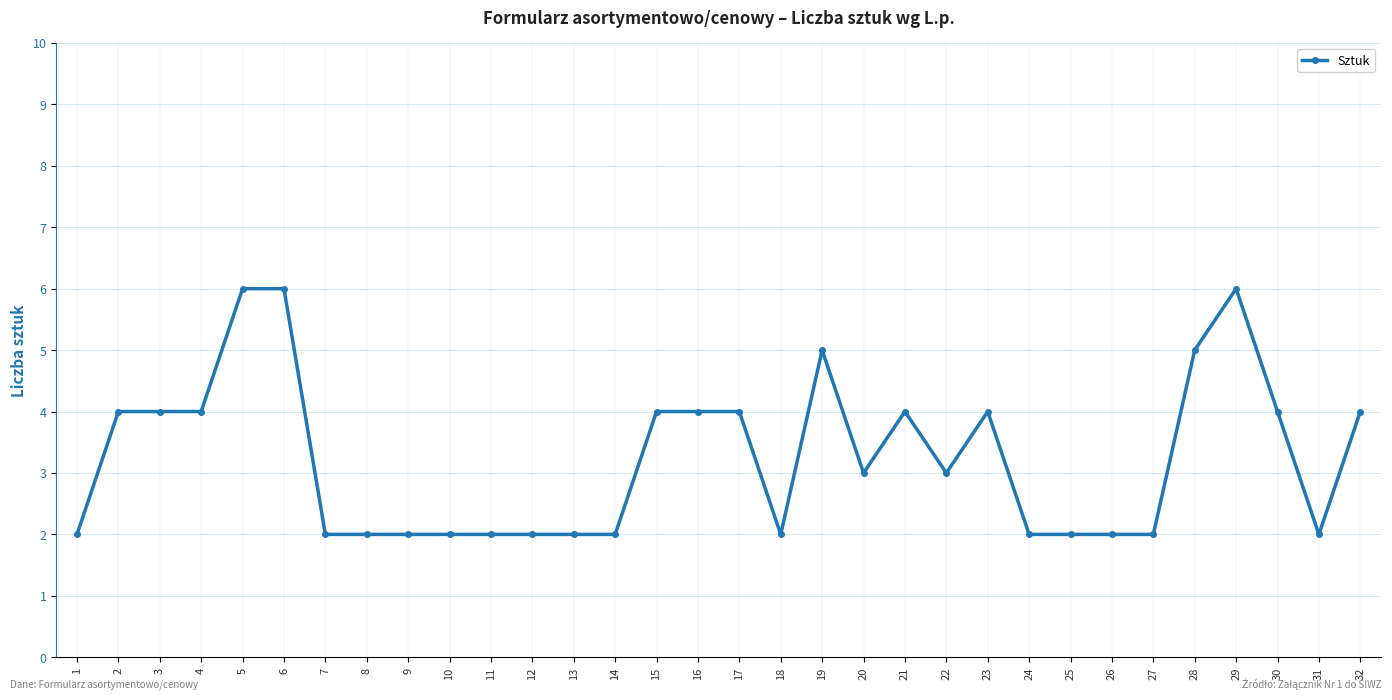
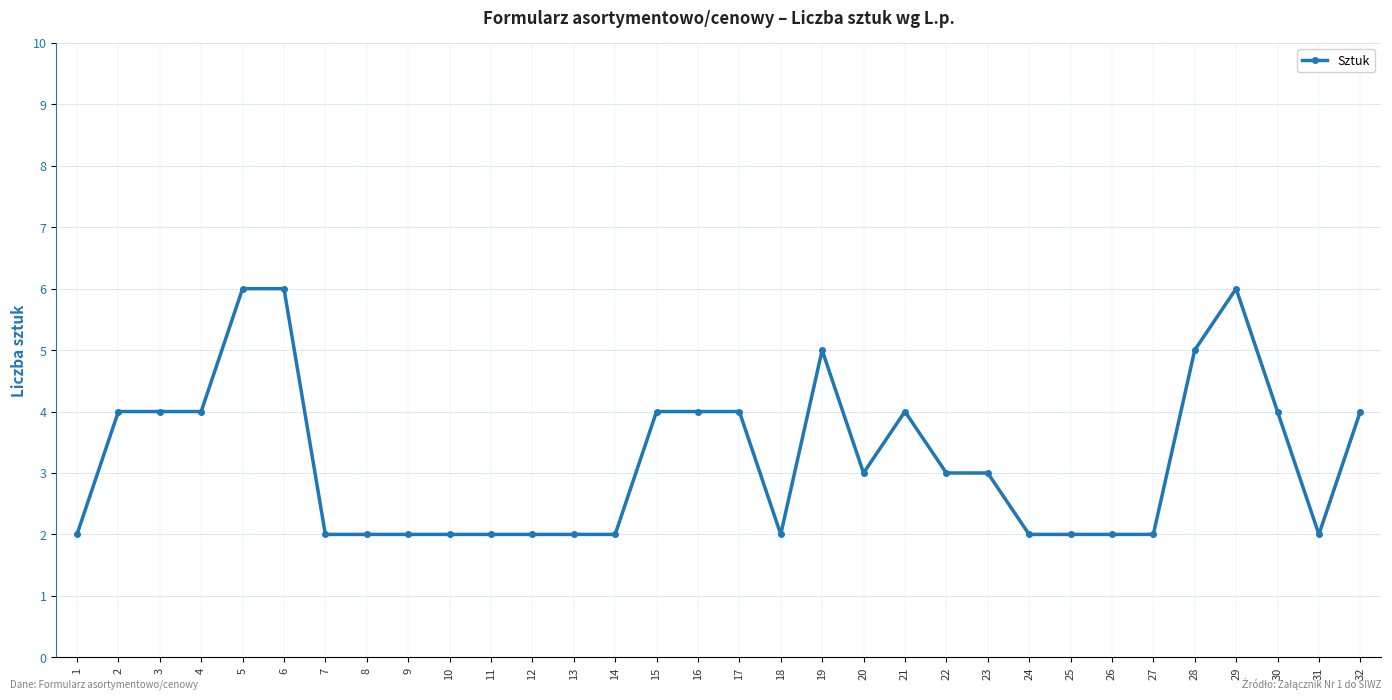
  {
    "1": 2,
    "2": 4,
    "3": 4,
    "4": 4,
    "5": 6,
    "6": 6,
    "7": 2,
    "8": 2,
    "9": 2,
    "10": 2,
    "11": 2,
    "12": 2,
    "13": 2,
    "14": 2,
    "15": 4,
    "16": 4,
    "17": 4,
    "18": 2,
    "19": 5,
    "20": 3,
    "21": 4,
    "22": 3,
-   "23": 4,
+   "23": 3,
    "24": 2,
    "25": 2,
    "26": 2,
    "27": 2,
    "28": 5,
    "29": 6,
    "30": 4,
    "31": 2,
    "32": 4
  }
